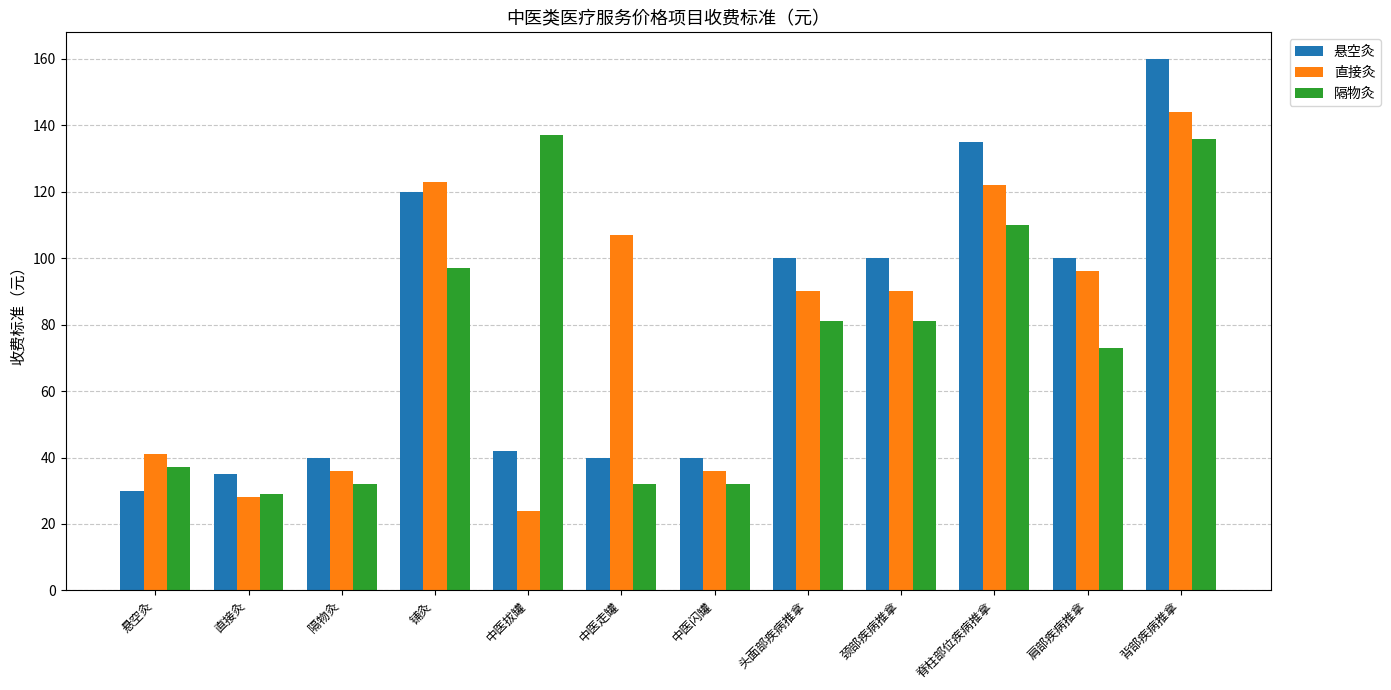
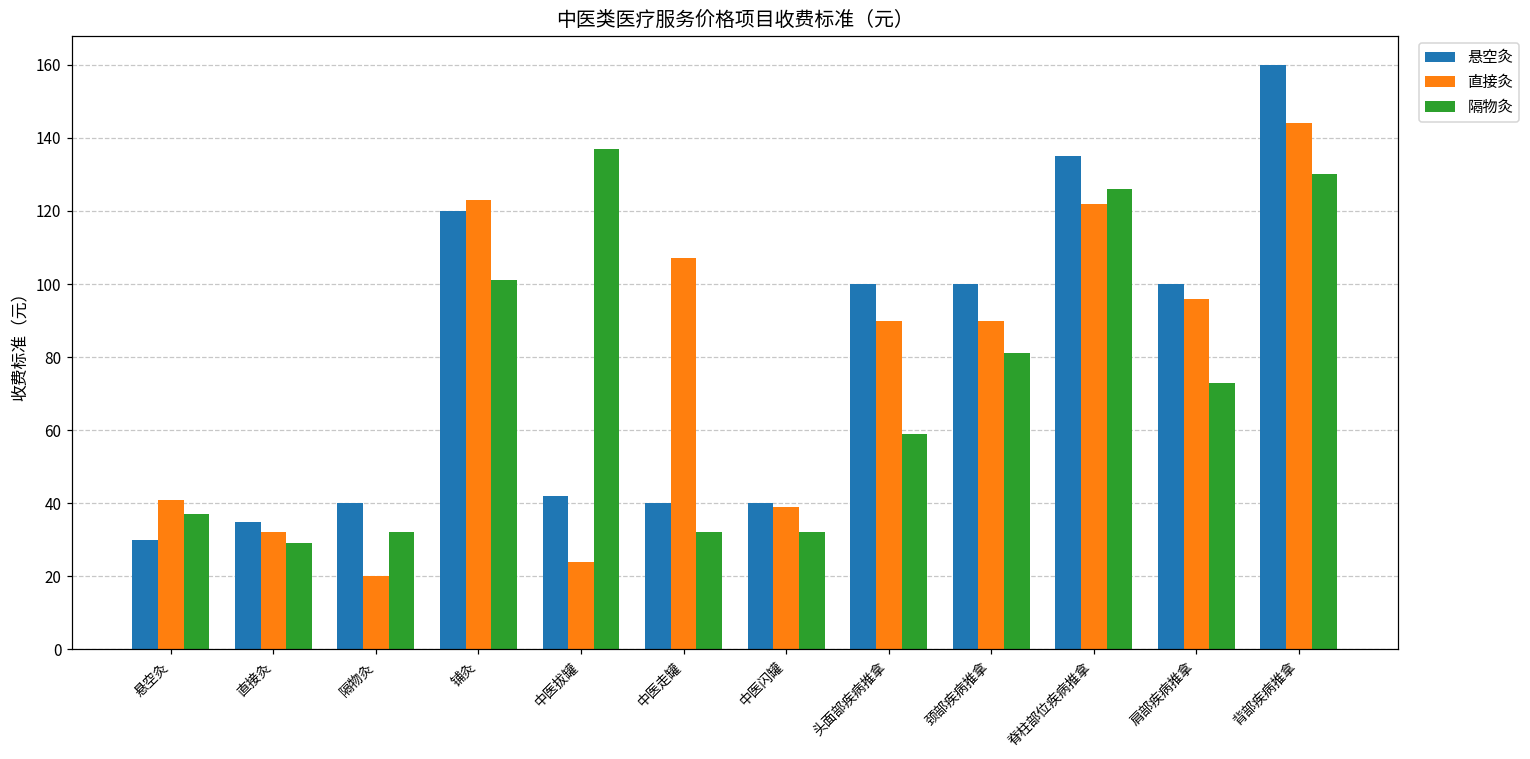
  {
    "悬空灸": {
      "悬空灸": 30,
      "直接灸": 35,
      "隔物灸": 40,
      "铺灸": 120,
      "中医拔罐": 42,
      "中医走罐": 40,
      "中医闪罐": 40,
      "头面部疾病推拿": 100,
      "颈部疾病推拿": 100,
      "脊柱部位疾病推拿": 135,
      "肩部疾病推拿": 100,
      "背部疾病推拿": 160
    },
    "直接灸": {
      "悬空灸": 41,
-     "直接灸": 28,
-     "隔物灸": 36,
+     "直接灸": 32,
+     "隔物灸": 20,
      "铺灸": 123,
      "中医拔罐": 24,
      "中医走罐": 107,
-     "中医闪罐": 36,
+     "中医闪罐": 39,
      "头面部疾病推拿": 90,
      "颈部疾病推拿": 90,
      "脊柱部位疾病推拿": 122,
      "肩部疾病推拿": 96,
      "背部疾病推拿": 144
    },
    "隔物灸": {
      "悬空灸": 37,
      "直接灸": 29,
      "隔物灸": 32,
-     "铺灸": 97,
+     "铺灸": 101,
      "中医拔罐": 137,
      "中医走罐": 32,
      "中医闪罐": 32,
-     "头面部疾病推拿": 81,
+     "头面部疾病推拿": 59,
      "颈部疾病推拿": 81,
-     "脊柱部位疾病推拿": 110,
+     "脊柱部位疾病推拿": 126,
      "肩部疾病推拿": 73,
-     "背部疾病推拿": 136
+     "背部疾病推拿": 130
    }
  }
